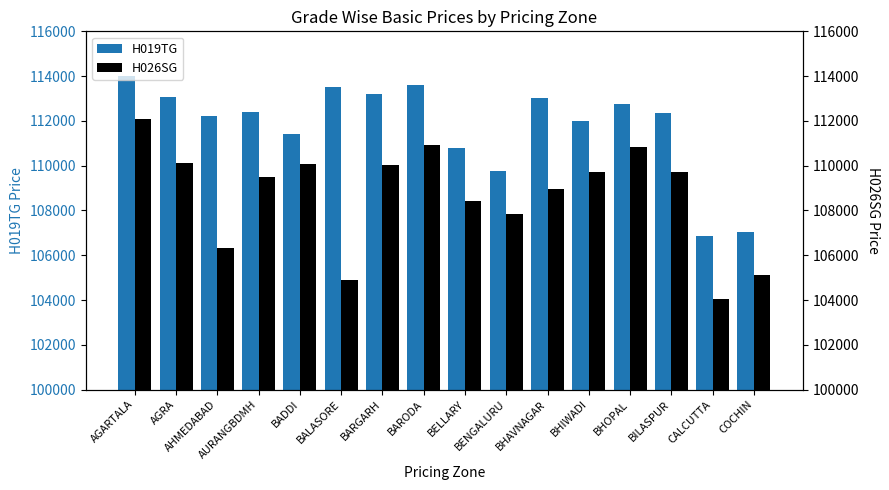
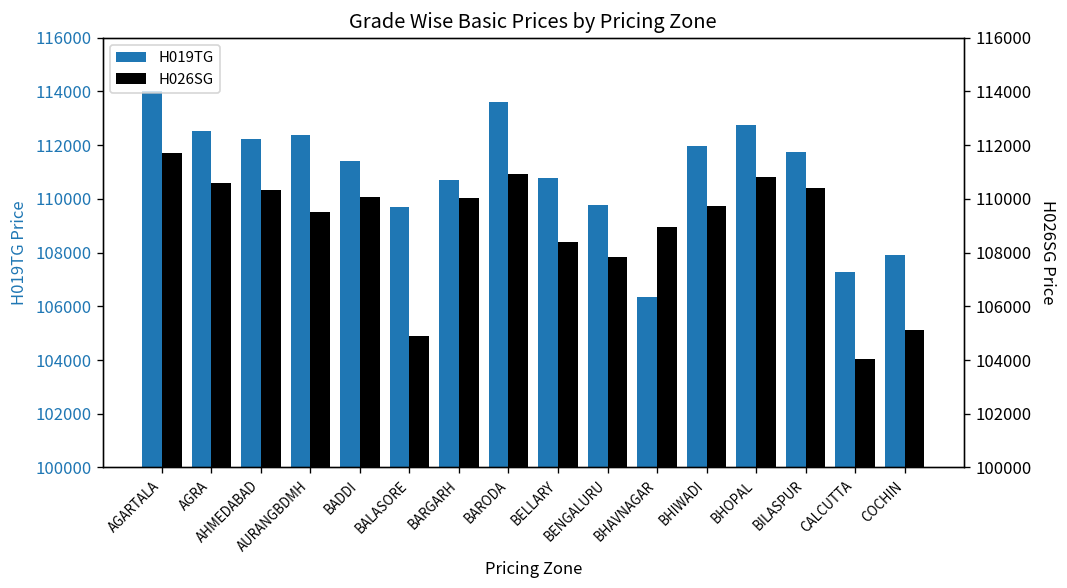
  {
    "H019TG": {
-     "AGRA": 113100,
+     "AGRA": 112500,
      "AHMEDABAD": 112200,
      "AURANGBDMH": 112400,
      "BADDI": 111400,
-     "BALASORE": 113500,
-     "BARGARH": 113200,
+     "BALASORE": 109700,
+     "BARGARH": 110700,
      "BARODA": 113600,
      "BELLARY": 110800,
      "BENGALURU": 109800,
-     "BHAVNAGAR": 113000,
+     "BHAVNAGAR": 106400,
      "BHIWADI": 112000,
      "BHOPAL": 112700,
-     "BILASPUR": 112400,
-     "CALCUTTA": 106900,
-     "COCHIN": 107000
+     "BILASPUR": 111800,
+     "CALCUTTA": 107300,
+     "COCHIN": 107900
    },
    "H026SG": {
-     "AGARTALA": 112100,
-     "AGRA": 110100,
-     "AHMEDABAD": 106300,
+     "AGARTALA": 111700,
+     "AGRA": 110600,
+     "AHMEDABAD": 110300,
      "AURANGBDMH": 109500,
      "BADDI": 110100,
      "BALASORE": 104900,
      "BARGARH": 110000,
      "BARODA": 110900,
      "BELLARY": 108400,
      "BENGALURU": 107800,
      "BHAVNAGAR": 109000,
      "BHIWADI": 109700,
      "BHOPAL": 110800,
-     "BILASPUR": 109700,
+     "BILASPUR": 110400,
      "CALCUTTA": 104000,
      "COCHIN": 105100
    }
  }
